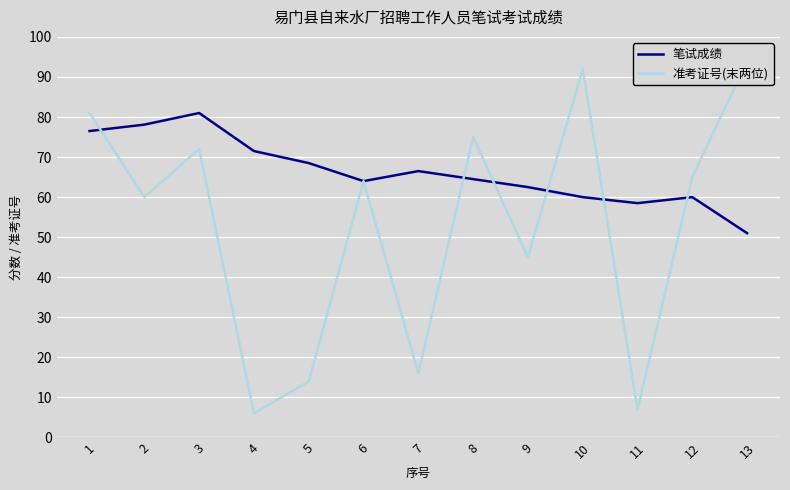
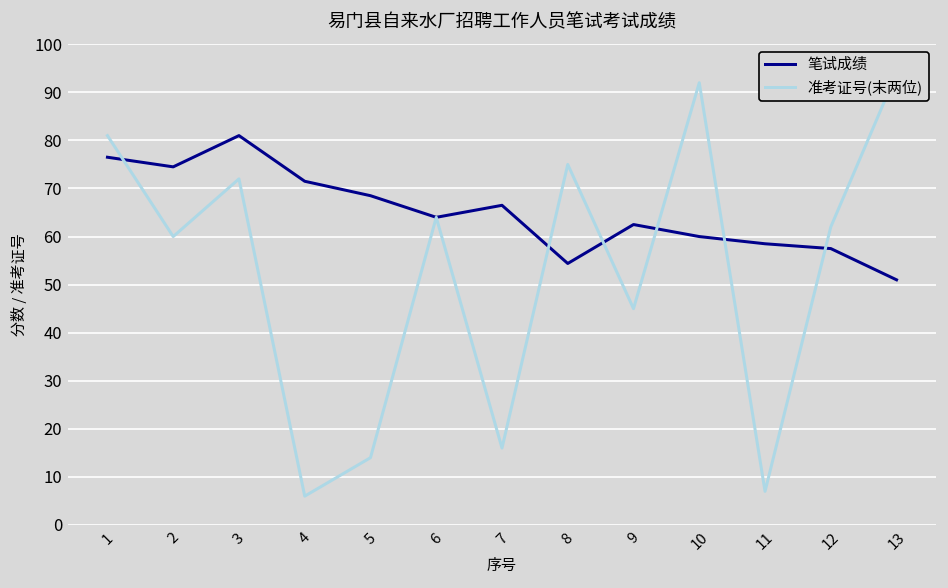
  {
    "笔试成绩": {
      "1": 77,
-     "2": 78,
+     "2": 75,
      "3": 81,
      "4": 72,
      "5": 69,
      "7": 67,
-     "8": 65,
+     "8": 54,
      "9": 63,
      "10": 60,
      "11": 59,
-     "12": 60,
+     "12": 58,
      "13": 51
    },
    "准考证号(末两位)": {
      "1": 81,
      "2": 60,
      "3": 72,
      "4": 6,
      "5": 14,
      "7": 16,
      "8": 75,
      "9": 45,
      "10": 92,
      "11": 7,
-     "12": 65
+     "12": 62
    }
  }
